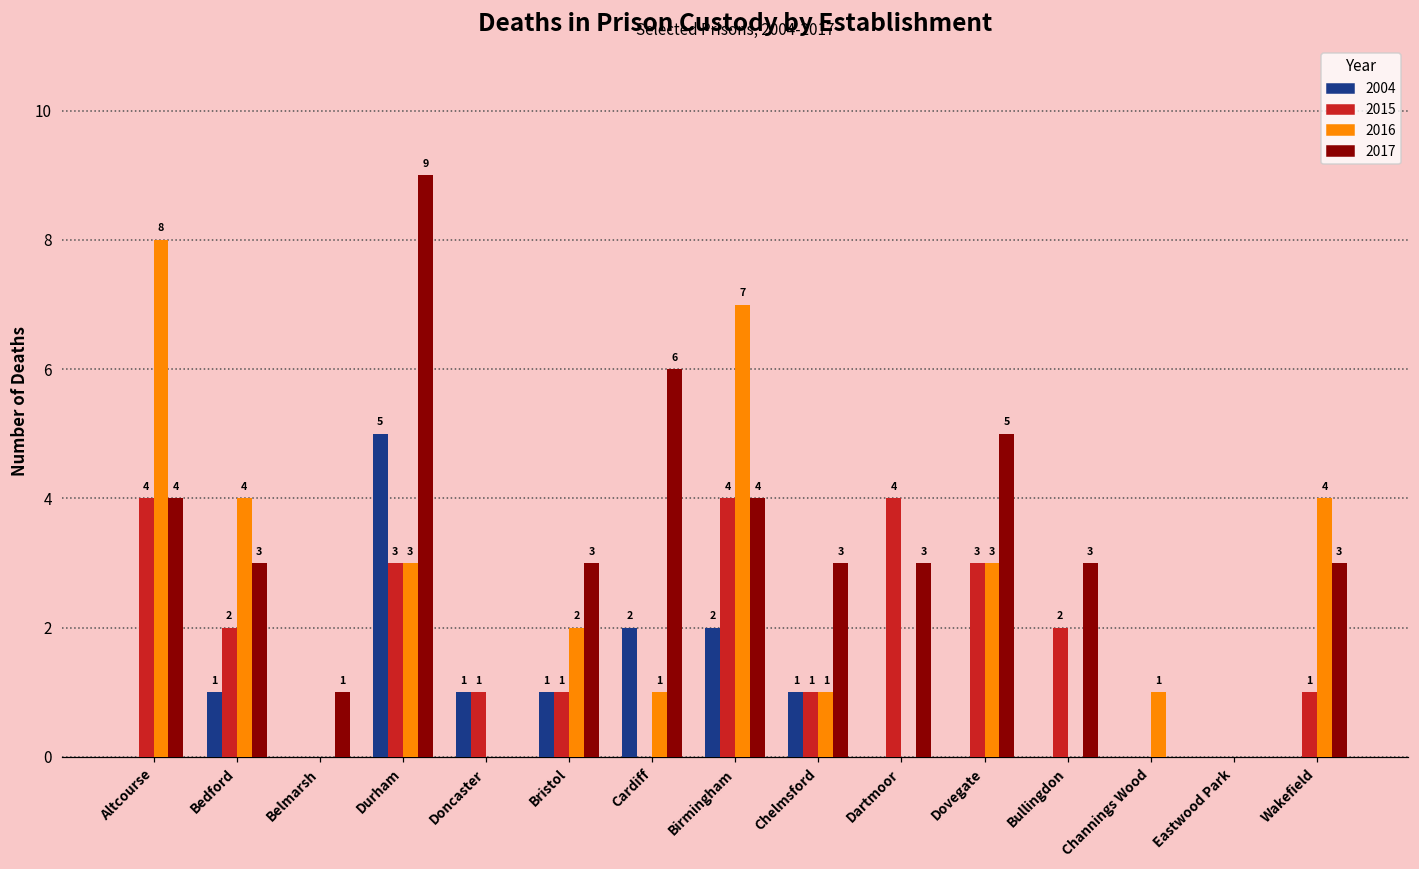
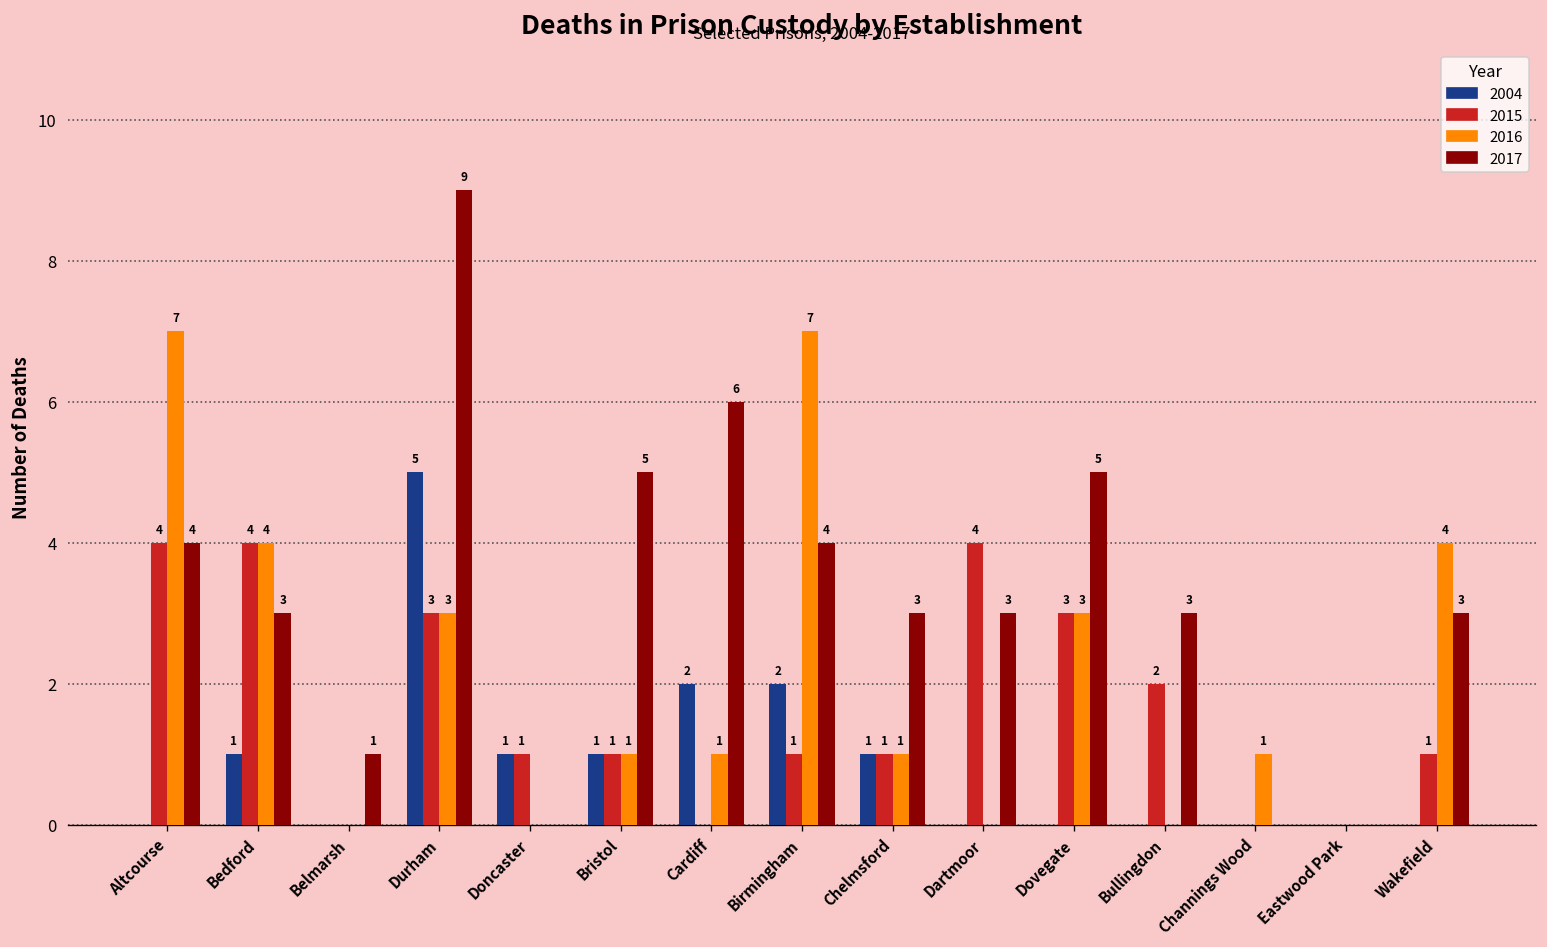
  {
    "2004": {
      "Bedford": 1,
      "Durham": 5,
      "Doncaster": 1,
      "Bristol": 1,
      "Cardiff": 2,
      "Birmingham": 2,
      "Chelmsford": 1
    },
    "2015": {
      "Altcourse": 4,
-     "Bedford": 2,
+     "Bedford": 4,
      "Durham": 3,
      "Doncaster": 1,
      "Bristol": 1,
-     "Birmingham": 4,
+     "Birmingham": 1,
      "Chelmsford": 1,
      "Dartmoor": 4,
      "Dovegate": 3,
      "Bullingdon": 2,
      "Wakefield": 1
    },
    "2016": {
-     "Altcourse": 8,
+     "Altcourse": 7,
      "Bedford": 4,
      "Durham": 3,
-     "Bristol": 2,
+     "Bristol": 1,
      "Cardiff": 1,
      "Birmingham": 7,
      "Chelmsford": 1,
      "Dovegate": 3,
      "Channings Wood": 1,
      "Wakefield": 4
    },
    "2017": {
      "Altcourse": 4,
      "Bedford": 3,
      "Belmarsh": 1,
      "Durham": 9,
-     "Bristol": 3,
+     "Bristol": 5,
      "Cardiff": 6,
      "Birmingham": 4,
      "Chelmsford": 3,
      "Dartmoor": 3,
      "Dovegate": 5,
      "Bullingdon": 3,
      "Wakefield": 3
    }
  }
